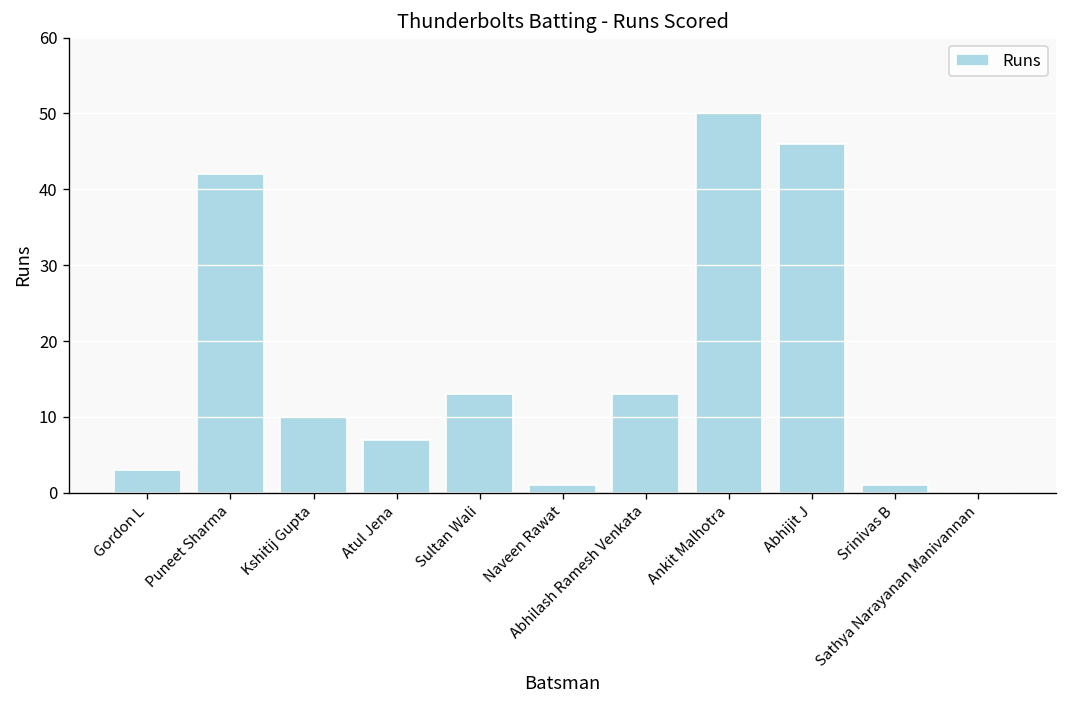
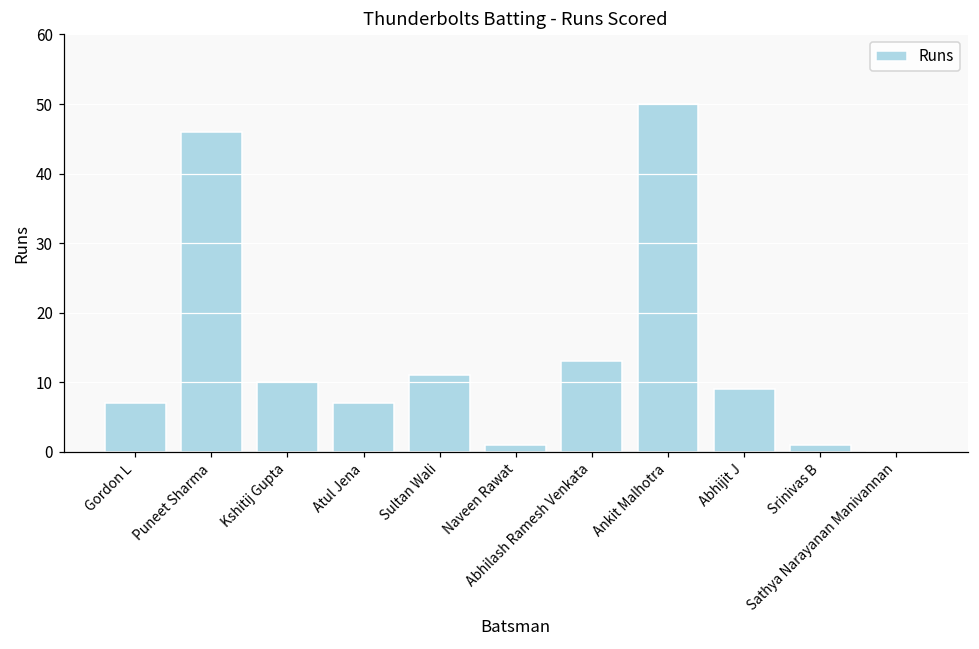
  {
-   "Gordon L": 3,
-   "Puneet Sharma": 42,
+   "Gordon L": 7,
+   "Puneet Sharma": 46,
    "Kshitij Gupta": 10,
    "Atul Jena": 7,
-   "Sultan Wali": 13,
+   "Sultan Wali": 11,
    "Naveen Rawat": 1,
    "Abhilash Ramesh Venkata": 13,
    "Ankit Malhotra": 50,
-   "Abhijit J": 46,
+   "Abhijit J": 9,
    "Srinivas B": 1,
    "Sathya Narayanan Manivannan": 0
  }
